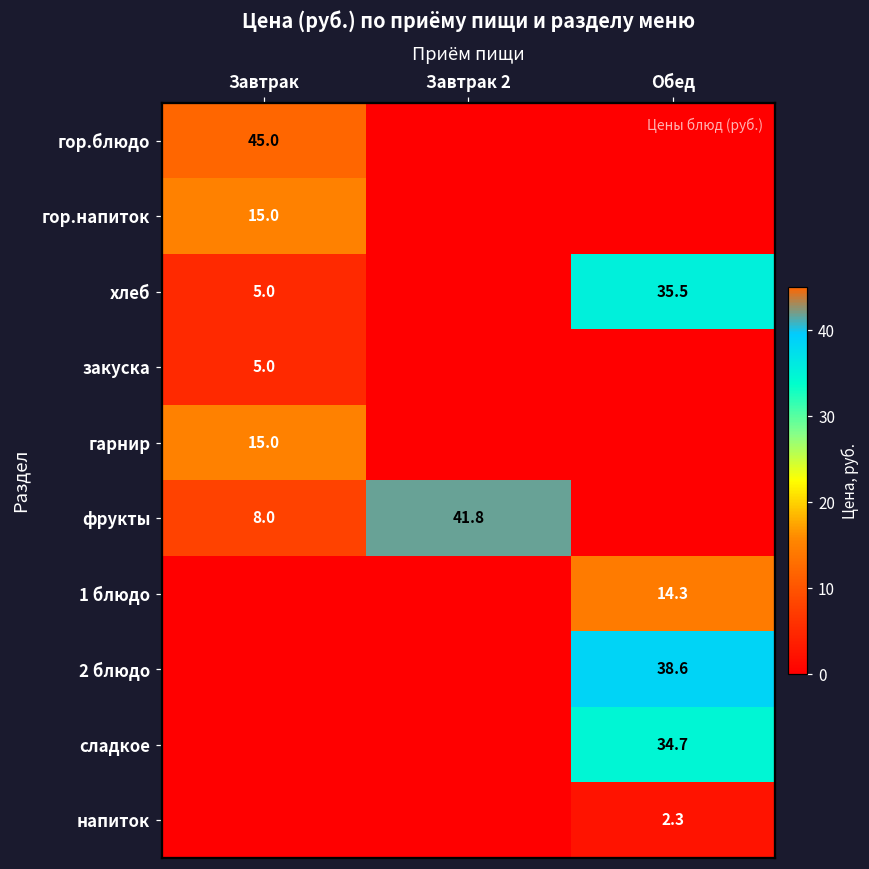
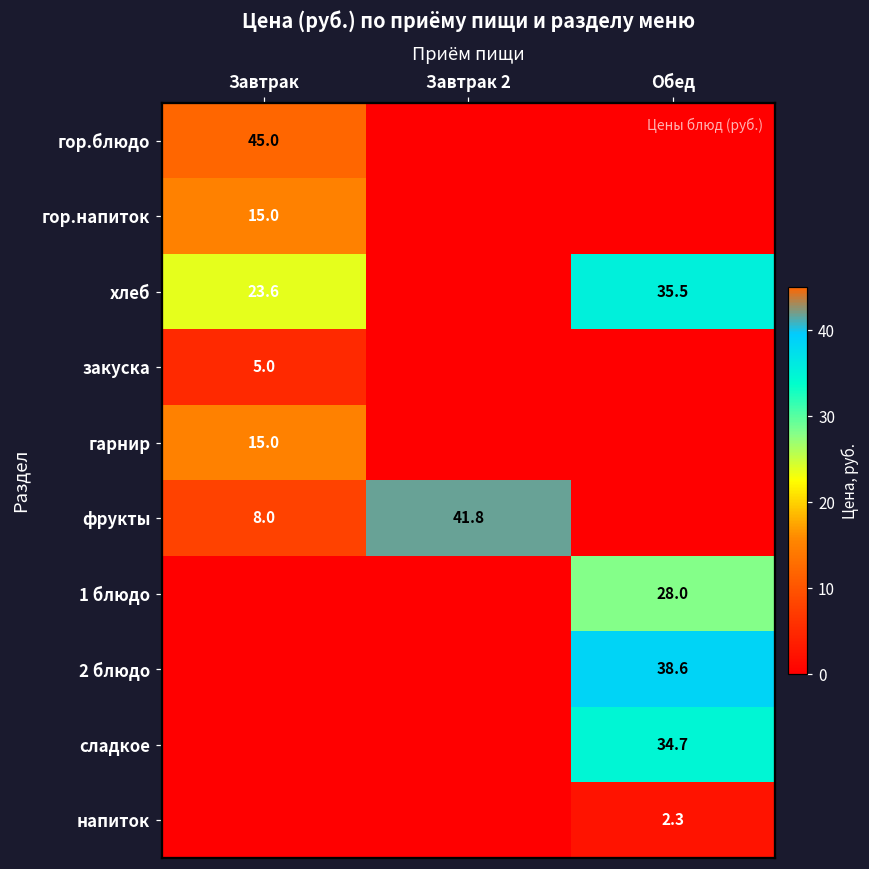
  {
    "гор.блюдо": {
      "Завтрак": 45.0
    },
    "гор.напиток": {
      "Завтрак": 15.0
    },
    "хлеб": {
-     "Завтрак": 5.0,
+     "Завтрак": 23.6,
      "Обед": 35.5
    },
    "закуска": {
      "Завтрак": 5.0
    },
    "гарнир": {
      "Завтрак": 15.0
    },
    "фрукты": {
      "Завтрак": 8.0,
      "Завтрак 2": 41.8
    },
    "1 блюдо": {
-     "Обед": 14.3
+     "Обед": 28.0
    },
    "2 блюдо": {
      "Обед": 38.6
    },
    "сладкое": {
      "Обед": 34.7
    },
    "напиток": {
      "Обед": 2.3
    }
  }
